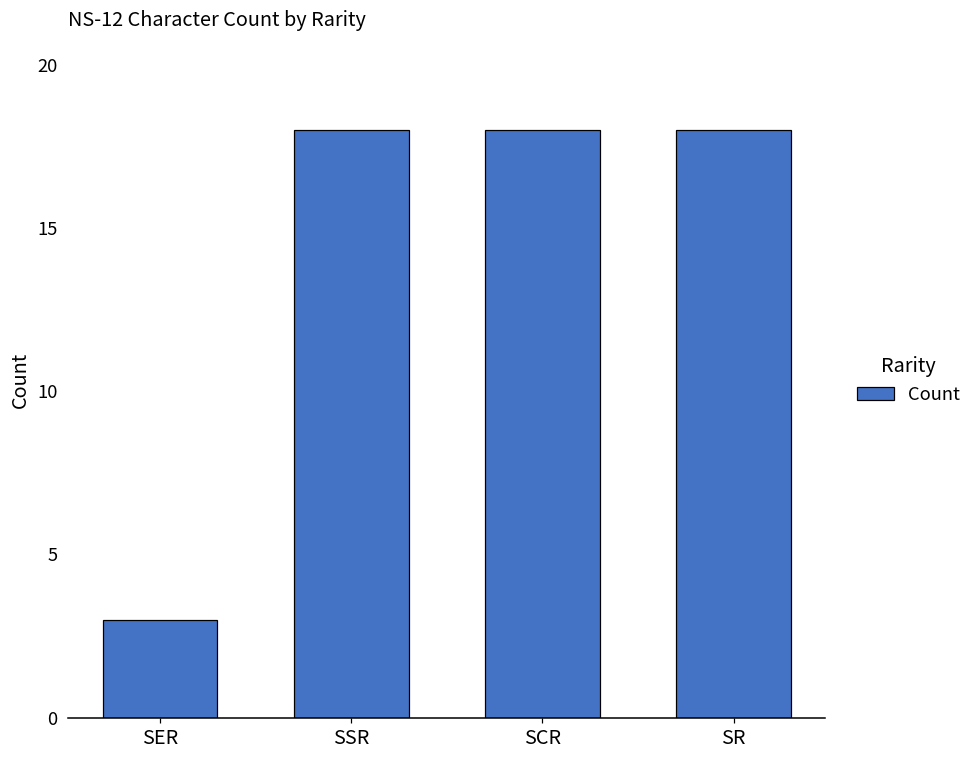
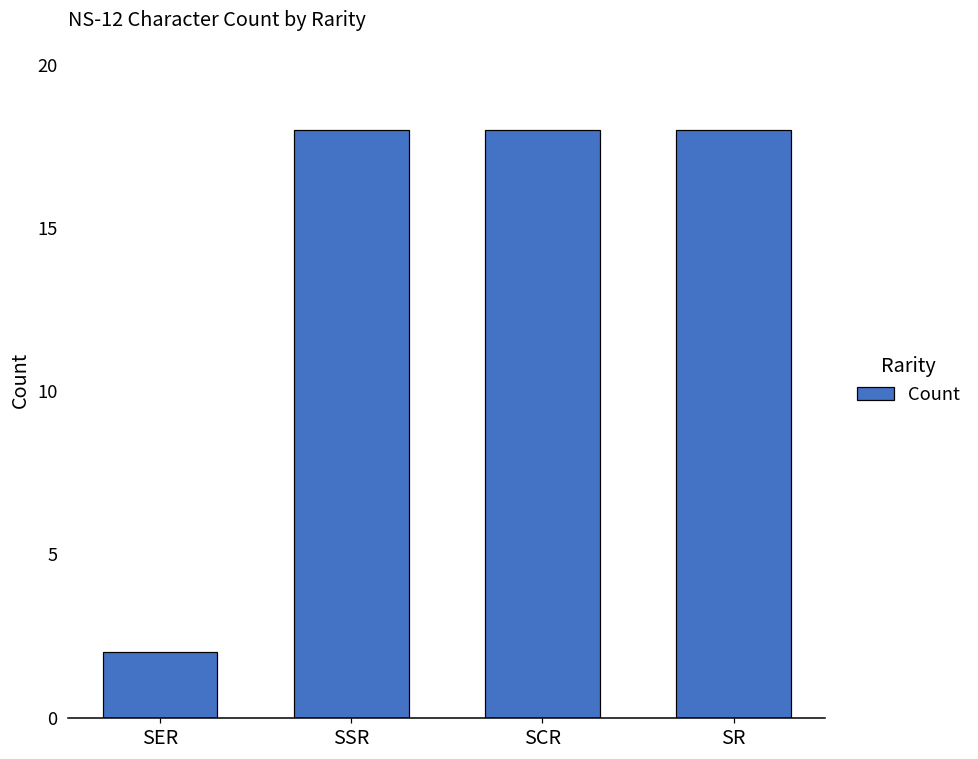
  {
-   "SER": 3,
+   "SER": 2,
    "SSR": 18,
    "SCR": 18,
    "SR": 18
  }
